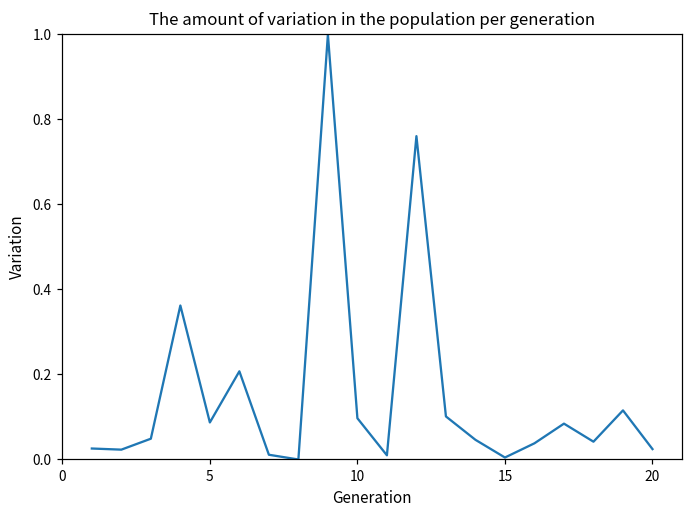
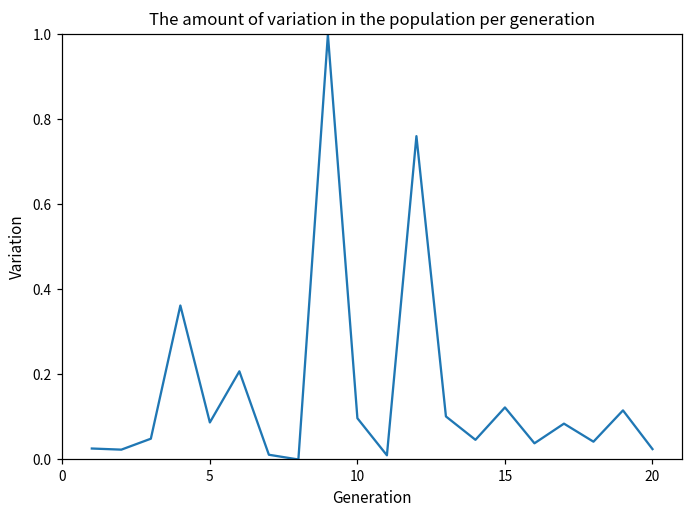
  {
    "5": 0.09,
    "10": 0.10,
-   "15": 0.00,
+   "15": 0.12,
    "20": 0.02
  }
